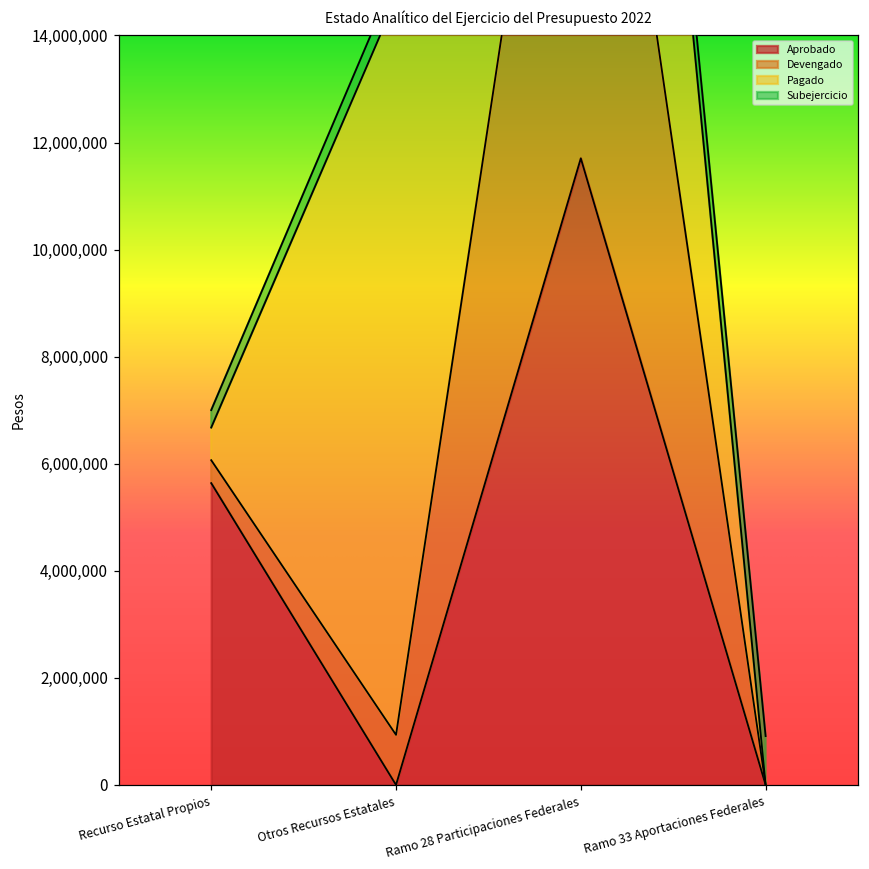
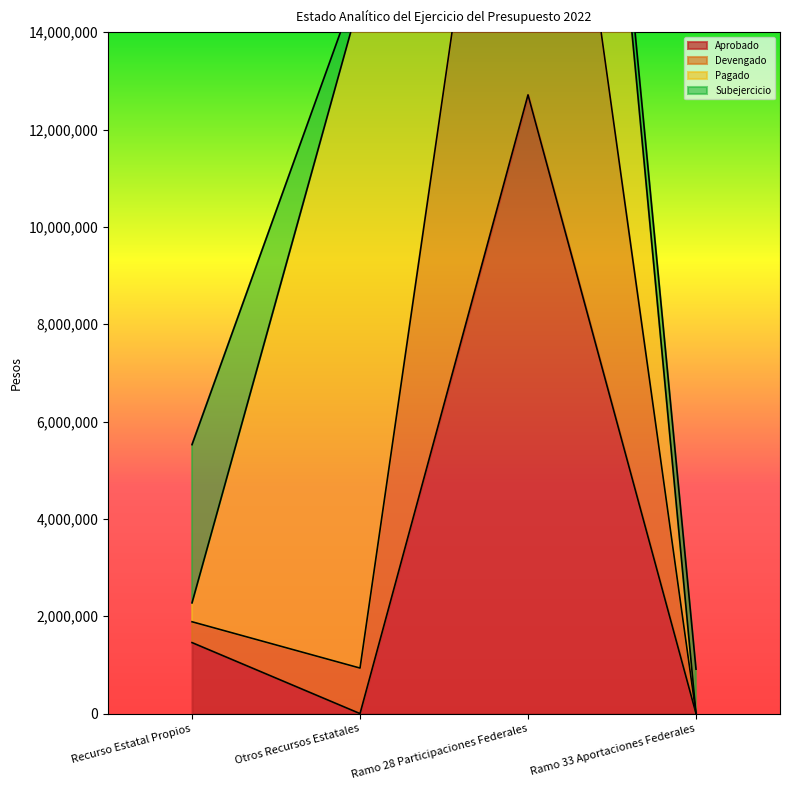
  {
    "Aprobado": {
-     "Recurso Estatal Propios": "5,600,000",
+     "Recurso Estatal Propios": "1,500,000",
      "Otros Recursos Estatales": "0",
-     "Ramo 28 Participaciones Federales": "11,700,000"
+     "Ramo 28 Participaciones Federales": "12,700,000"
    },
    "Devengado": {
      "Recurso Estatal Propios": "400,000",
      "Otros Recursos Estatales": "900,000"
    },
    "Pagado": {
-     "Recurso Estatal Propios": "600,000"
+     "Recurso Estatal Propios": "400,000"
    },
    "Subejercicio": {
-     "Recurso Estatal Propios": "300,000",
+     "Recurso Estatal Propios": "3,300,000",
      "Ramo 33 Aportaciones Federales": "900,000"
    }
  }
